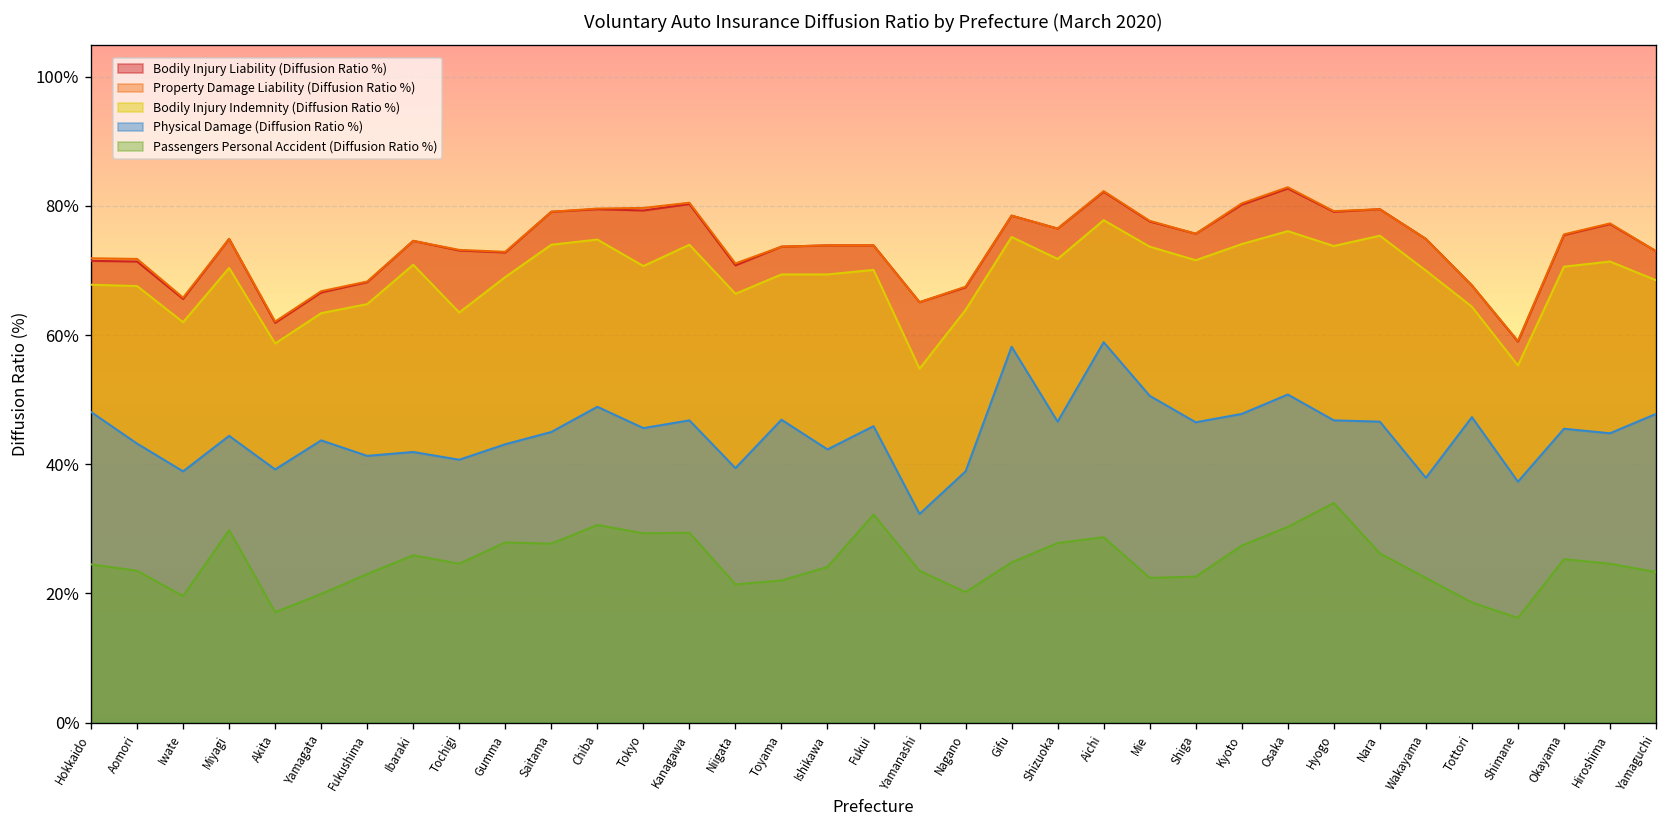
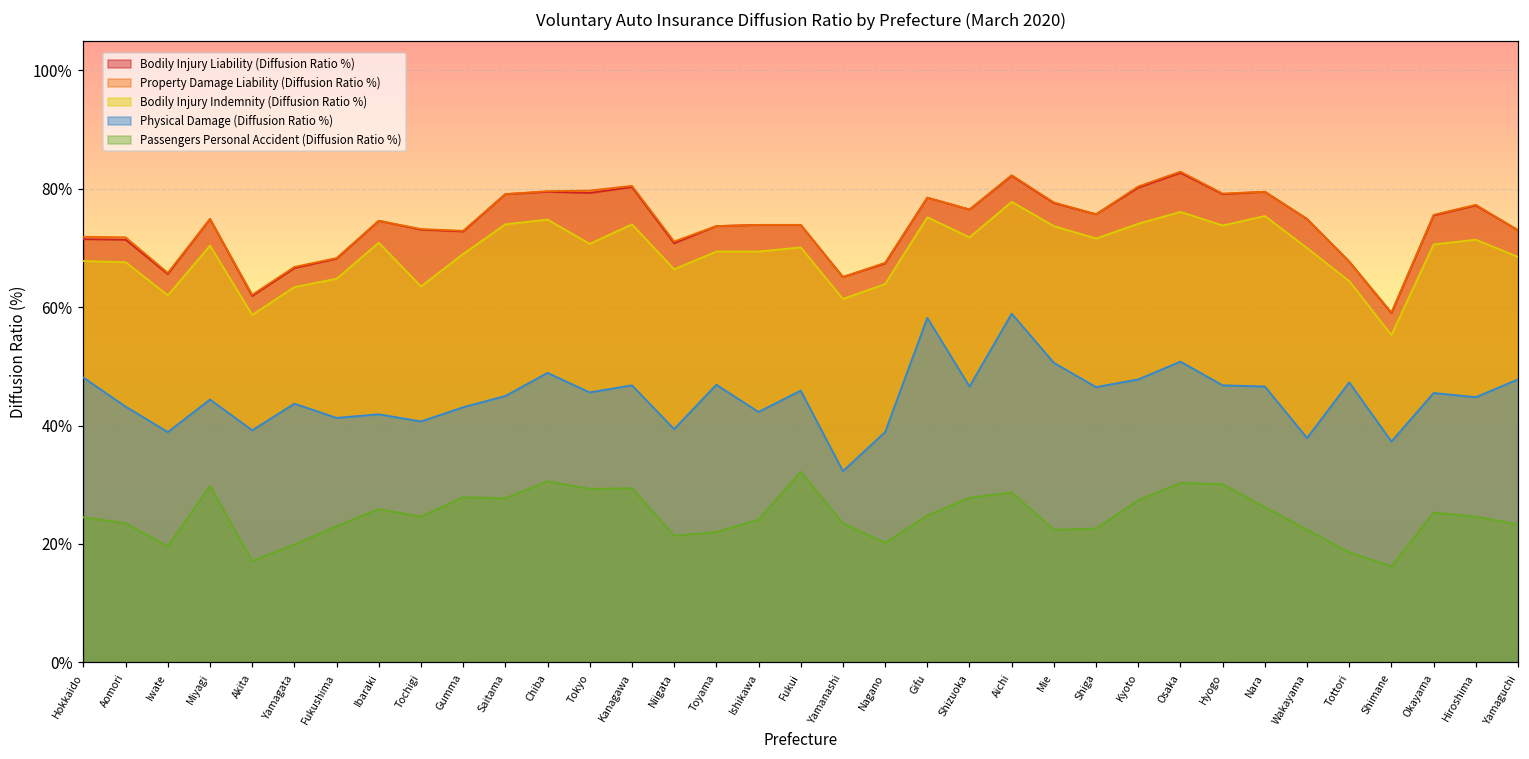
  {
    "Bodily Injury Indemnity (Diffusion Ratio %)": {
      "Hokkaido": "68%",
      "Aomori": "68%",
      "Iwate": "62%",
      "Miyagi": "70%",
      "Akita": "59%",
      "Yamagata": "63%",
      "Fukushima": "65%",
      "Ibaraki": "71%",
      "Tochigi": "64%",
      "Gumma": "69%",
      "Saitama": "74%",
      "Chiba": "75%",
      "Tokyo": "71%",
      "Kanagawa": "74%",
      "Niigata": "66%",
      "Toyama": "69%",
      "Ishikawa": "69%",
      "Fukui": "70%",
-     "Yamanashi": "55%",
+     "Yamanashi": "61%",
      "Nagano": "64%",
      "Gifu": "75%",
      "Shizuoka": "72%",
      "Aichi": "78%",
      "Mie": "74%",
      "Shiga": "72%",
      "Kyoto": "74%",
      "Osaka": "76%",
      "Hyogo": "74%",
      "Nara": "75%",
      "Wakayama": "70%",
      "Tottori": "64%",
      "Shimane": "55%",
      "Okayama": "71%",
      "Hiroshima": "71%",
      "Yamaguchi": "69%"
    },
    "Physical Damage (Diffusion Ratio %)": {
      "Hokkaido": "48%",
      "Aomori": "43%",
      "Iwate": "39%",
      "Miyagi": "44%",
      "Akita": "39%",
      "Yamagata": "44%",
      "Fukushima": "41%",
      "Ibaraki": "42%",
      "Tochigi": "41%",
      "Gumma": "43%",
      "Saitama": "45%",
      "Chiba": "49%",
      "Tokyo": "46%",
      "Kanagawa": "47%",
      "Niigata": "39%",
      "Toyama": "47%",
      "Ishikawa": "42%",
      "Fukui": "46%",
      "Yamanashi": "32%",
      "Nagano": "39%",
      "Gifu": "58%",
      "Shizuoka": "47%",
      "Aichi": "59%",
      "Mie": "51%",
      "Shiga": "47%",
      "Kyoto": "48%",
      "Osaka": "51%",
      "Hyogo": "47%",
      "Nara": "47%",
      "Wakayama": "38%",
      "Tottori": "47%",
      "Shimane": "37%",
      "Okayama": "46%",
      "Hiroshima": "45%",
      "Yamaguchi": "48%"
    },
    "Passengers Personal Accident (Diffusion Ratio %)": {
      "Hokkaido": "25%",
      "Aomori": "24%",
      "Iwate": "20%",
      "Miyagi": "30%",
      "Akita": "17%",
      "Yamagata": "20%",
      "Fukushima": "23%",
      "Ibaraki": "26%",
      "Tochigi": "25%",
      "Gumma": "28%",
      "Saitama": "28%",
      "Chiba": "31%",
      "Tokyo": "29%",
      "Kanagawa": "29%",
      "Niigata": "21%",
      "Toyama": "22%",
      "Ishikawa": "24%",
      "Fukui": "32%",
      "Yamanashi": "24%",
      "Nagano": "20%",
      "Gifu": "25%",
      "Shizuoka": "28%",
      "Aichi": "29%",
      "Mie": "22%",
      "Shiga": "23%",
      "Kyoto": "27%",
      "Osaka": "30%",
-     "Hyogo": "34%",
+     "Hyogo": "30%",
      "Nara": "26%",
      "Wakayama": "22%",
      "Tottori": "19%",
      "Shimane": "16%",
      "Okayama": "25%",
      "Hiroshima": "25%",
      "Yamaguchi": "23%"
    }
  }
